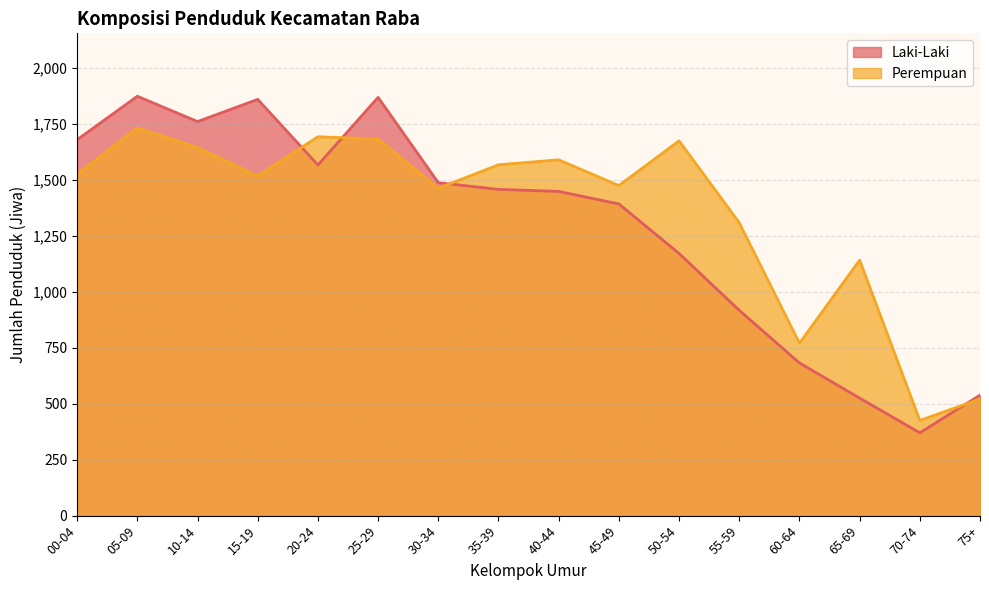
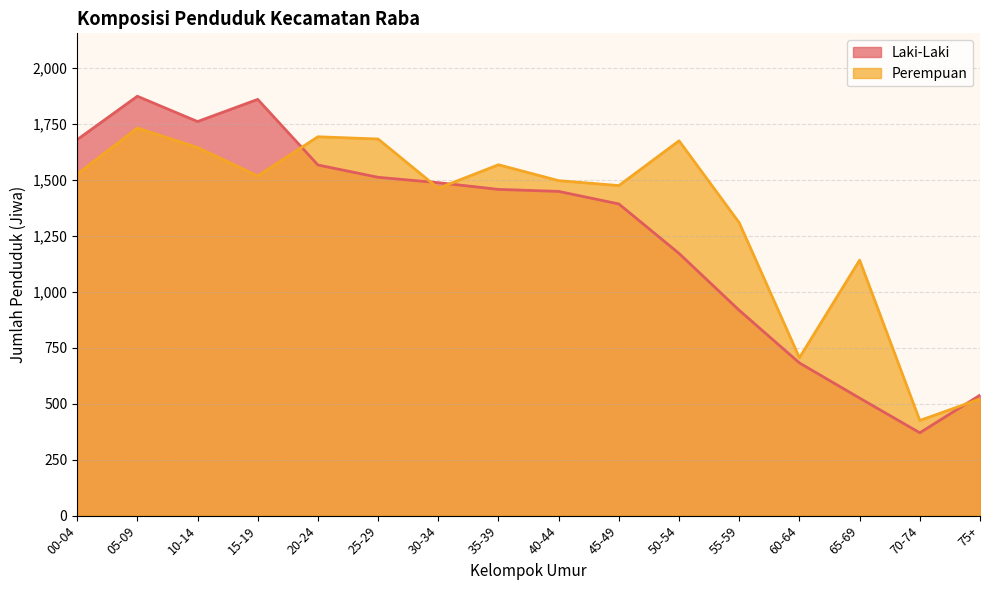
  {
    "Laki-Laki": {
      "00-04": "1,680",
      "05-09": "1,870",
      "10-14": "1,760",
      "15-19": "1,860",
      "20-24": "1,570",
-     "25-29": "1,870",
+     "25-29": "1,510",
      "30-34": "1,490",
      "35-39": "1,460",
      "40-44": "1,450",
      "45-49": "1,390",
      "50-54": "1,170",
      "55-59": "920",
      "60-64": "680",
      "65-69": "530",
      "70-74": "370",
      "75+": "540"
    },
    "Perempuan": {
      "00-04": "1,530",
      "05-09": "1,730",
      "10-14": "1,640",
      "15-19": "1,520",
      "20-24": "1,690",
      "25-29": "1,680",
      "30-34": "1,460",
      "35-39": "1,570",
-     "40-44": "1,590",
+     "40-44": "1,500",
      "45-49": "1,470",
      "50-54": "1,670",
      "55-59": "1,310",
-     "60-64": "770",
+     "60-64": "710",
      "65-69": "1,140",
      "70-74": "430",
      "75+": "520"
    }
  }
